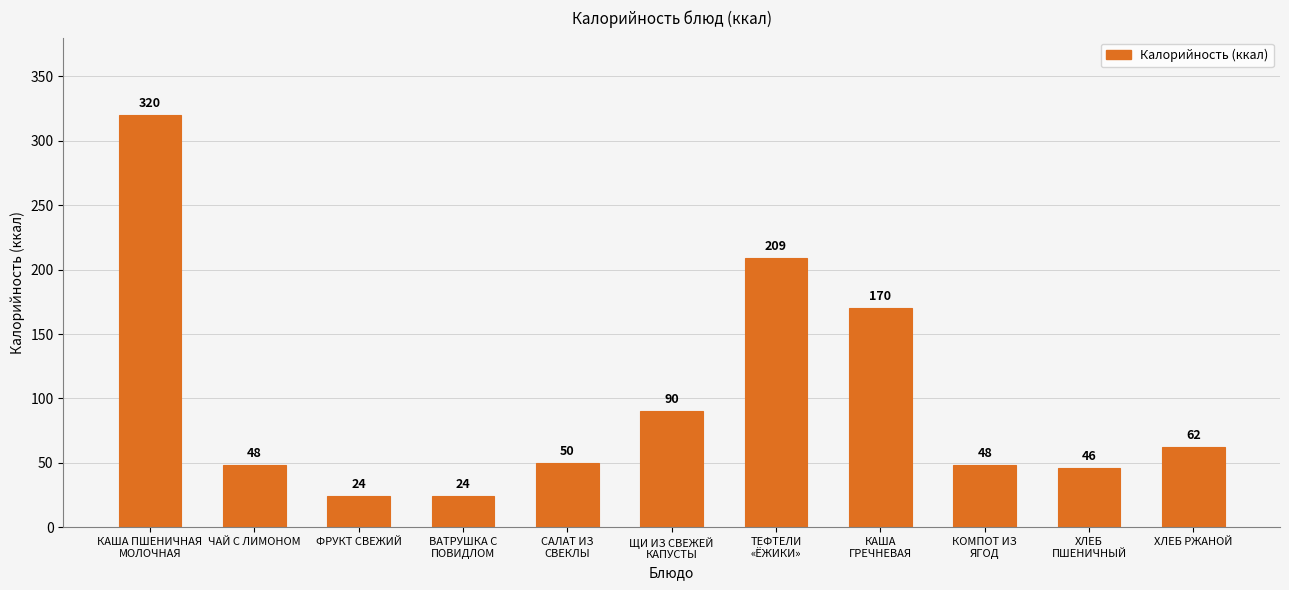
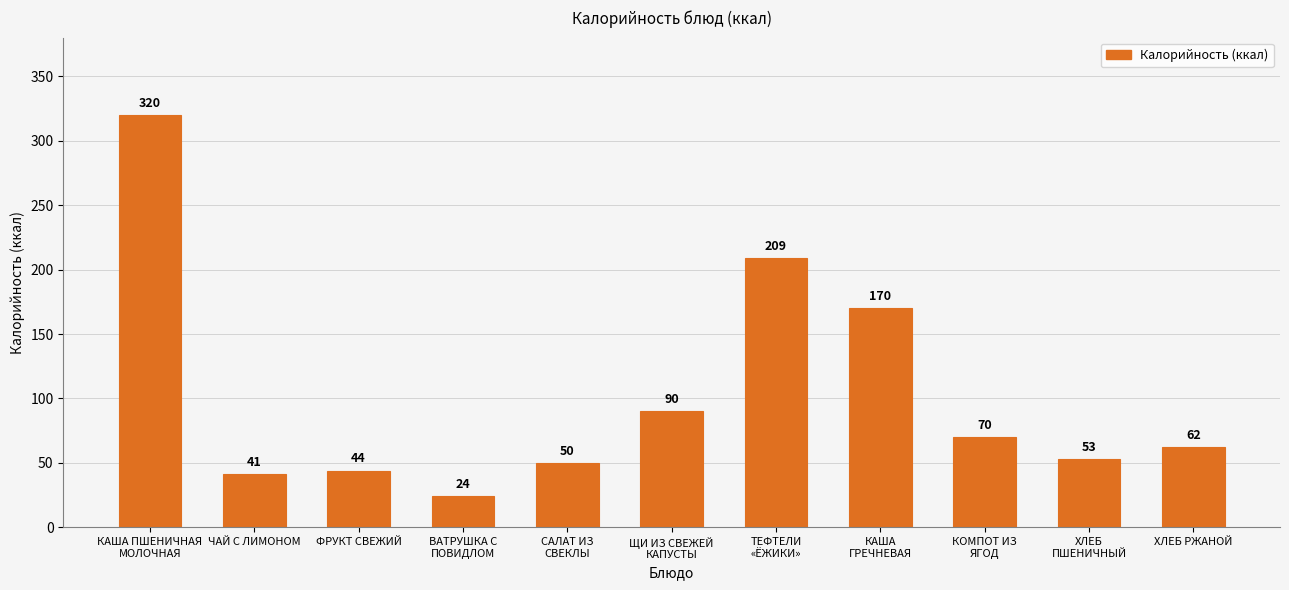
  {
    "КАША ПШЕНИЧНАЯ МОЛОЧНАЯ": 320,
-   "ЧАЙ С ЛИМОНОМ": 48,
-   "ФРУКТ СВЕЖИЙ": 24,
+   "ЧАЙ С ЛИМОНОМ": 41,
+   "ФРУКТ СВЕЖИЙ": 44,
    "ВАТРУШКА С ПОВИДЛОМ": 24,
    "САЛАТ ИЗ СВЕКЛЫ": 50,
    "ЩИ ИЗ СВЕЖЕЙ КАПУСТЫ": 90,
    "ТЕФТЕЛИ «ЁЖИКИ»": 209,
    "КАША ГРЕЧНЕВАЯ": 170,
-   "КОМПОТ ИЗ ЯГОД": 48,
-   "ХЛЕБ ПШЕНИЧНЫЙ": 46,
+   "КОМПОТ ИЗ ЯГОД": 70,
+   "ХЛЕБ ПШЕНИЧНЫЙ": 53,
    "ХЛЕБ РЖАНОЙ": 62
  }
